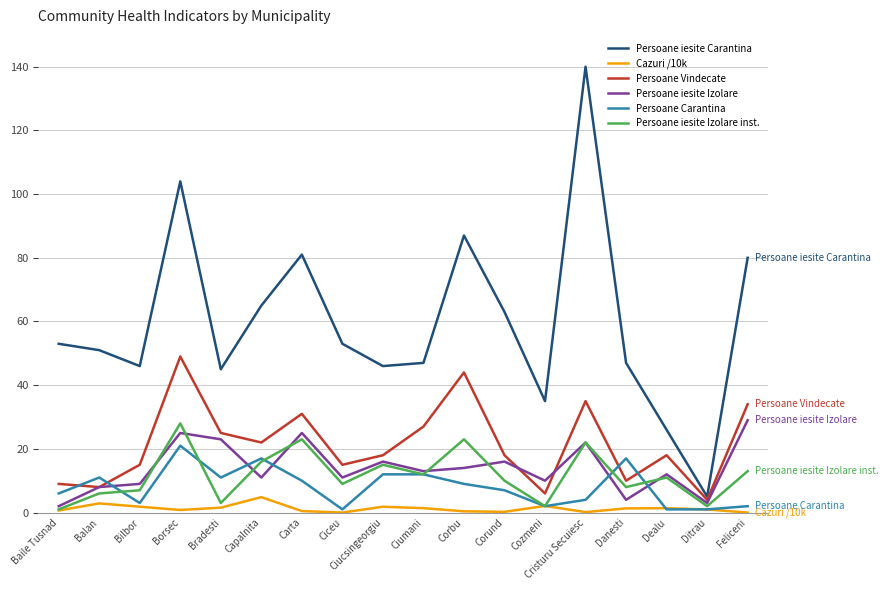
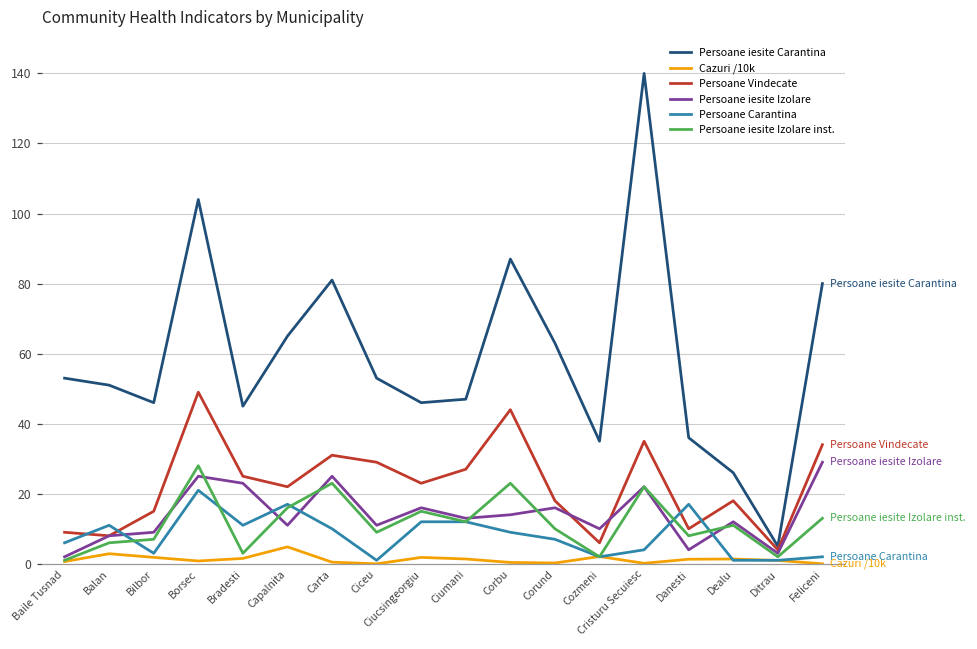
  {
    "Persoane iesite Carantina": {
      "Baile Tusnad": 53,
      "Balan": 51,
      "Bilbor": 46,
      "Borsec": 104,
      "Bradesti": 45,
      "Capalnita": 65,
      "Carta": 81,
      "Ciceu": 53,
      "Ciucsingeorgiu": 46,
      "Ciumani": 47,
      "Corbu": 87,
      "Corund": 63,
      "Cozmeni": 35,
      "Cristuru Secuiesc": 140,
-     "Danesti": 47,
+     "Danesti": 36,
      "Dealu": 26,
      "Ditrau": 5,
      "Feliceni": 80
    },
    "Cazuri /10k": {
      "Balan": 3,
      "Bilbor": 2,
      "Borsec": 1,
      "Bradesti": 2,
      "Capalnita": 5,
      "Carta": 0,
      "Ciceu": 0,
      "Ciucsingeorgiu": 2,
      "Ciumani": 1,
      "Corbu": 0,
      "Corund": 0,
      "Cristuru Secuiesc": 0,
      "Danesti": 1
    },
    "Persoane Vindecate": {
      "Baile Tusnad": 9,
      "Bilbor": 15,
      "Borsec": 49,
      "Bradesti": 25,
      "Capalnita": 22,
      "Carta": 31,
-     "Ciceu": 15,
-     "Ciucsingeorgiu": 18,
+     "Ciceu": 29,
+     "Ciucsingeorgiu": 23,
      "Ciumani": 27,
      "Corbu": 44,
      "Corund": 18,
      "Cozmeni": 6,
      "Cristuru Secuiesc": 35,
      "Danesti": 10,
      "Dealu": 18,
      "Ditrau": 4,
      "Feliceni": 34
    },
    "Persoane iesite Izolare": {
      "Baile Tusnad": 2,
      "Bilbor": 9,
      "Borsec": 25,
      "Bradesti": 23,
      "Capalnita": 11,
      "Carta": 25,
      "Ciceu": 11,
      "Ciucsingeorgiu": 16,
      "Ciumani": 13,
      "Corbu": 14,
      "Corund": 16,
      "Cozmeni": 10,
      "Danesti": 4,
      "Dealu": 12,
      "Ditrau": 3,
      "Feliceni": 29
    },
    "Persoane Carantina": {
      "Baile Tusnad": 6,
      "Balan": 11,
      "Bilbor": 3,
      "Borsec": 21,
      "Bradesti": 11,
      "Capalnita": 17,
      "Carta": 10,
      "Ciceu": 1,
      "Ciucsingeorgiu": 12,
      "Corbu": 9,
      "Corund": 7,
      "Cristuru Secuiesc": 4,
      "Danesti": 17
    },
    "Persoane iesite Izolare inst.": {
      "Balan": 6,
      "Bilbor": 7,
      "Borsec": 28,
      "Bradesti": 3,
      "Capalnita": 16,
      "Carta": 23,
      "Ciceu": 9,
      "Ciucsingeorgiu": 15,
      "Corbu": 23,
      "Corund": 10,
      "Danesti": 8,
      "Dealu": 11,
      "Ditrau": 2,
      "Feliceni": 13
    }
  }
